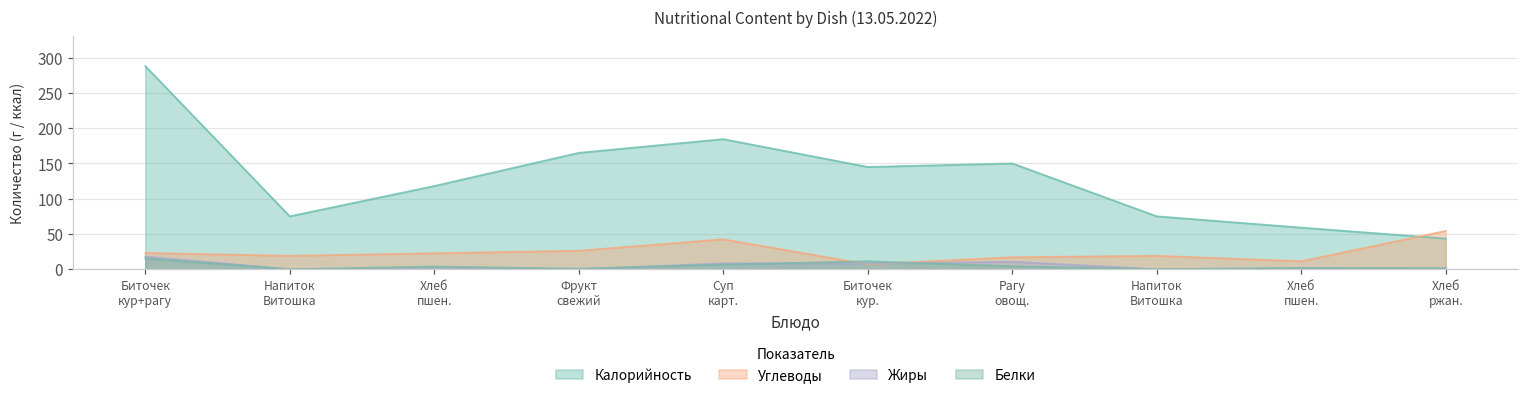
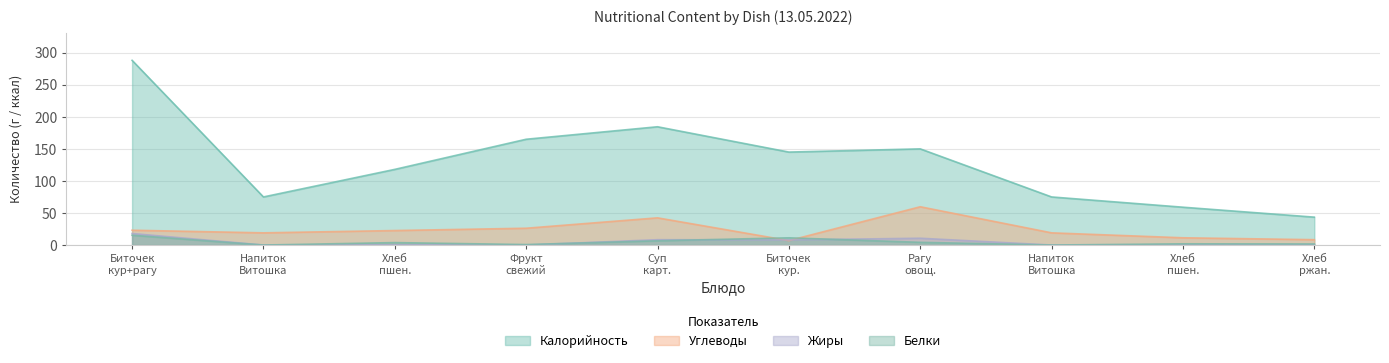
  {
    "Углеводы": {
      "Биточек кур+рагу": 20,
      "Фрукт свежий": 30,
      "Суп карт.": 40,
-     "Рагу овощ.": 20,
-     "Хлеб ржан.": 50
+     "Рагу овощ.": 60,
+     "Хлеб ржан.": 10
    }
  }
